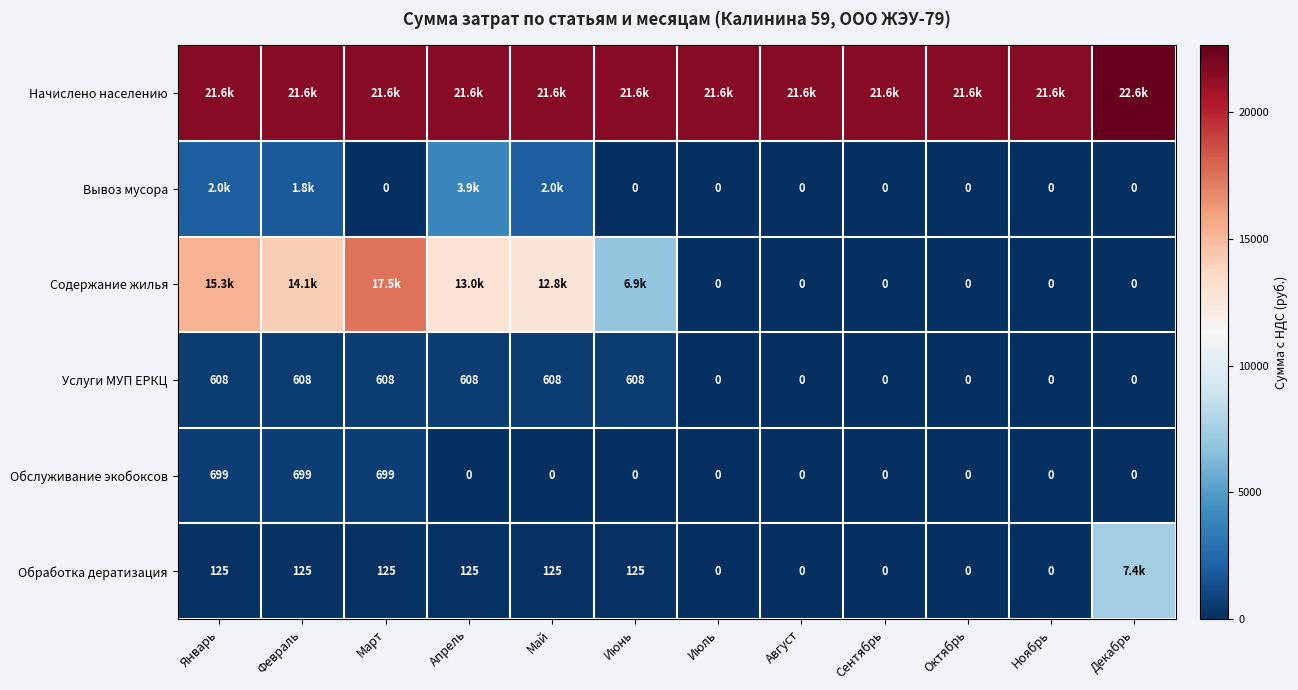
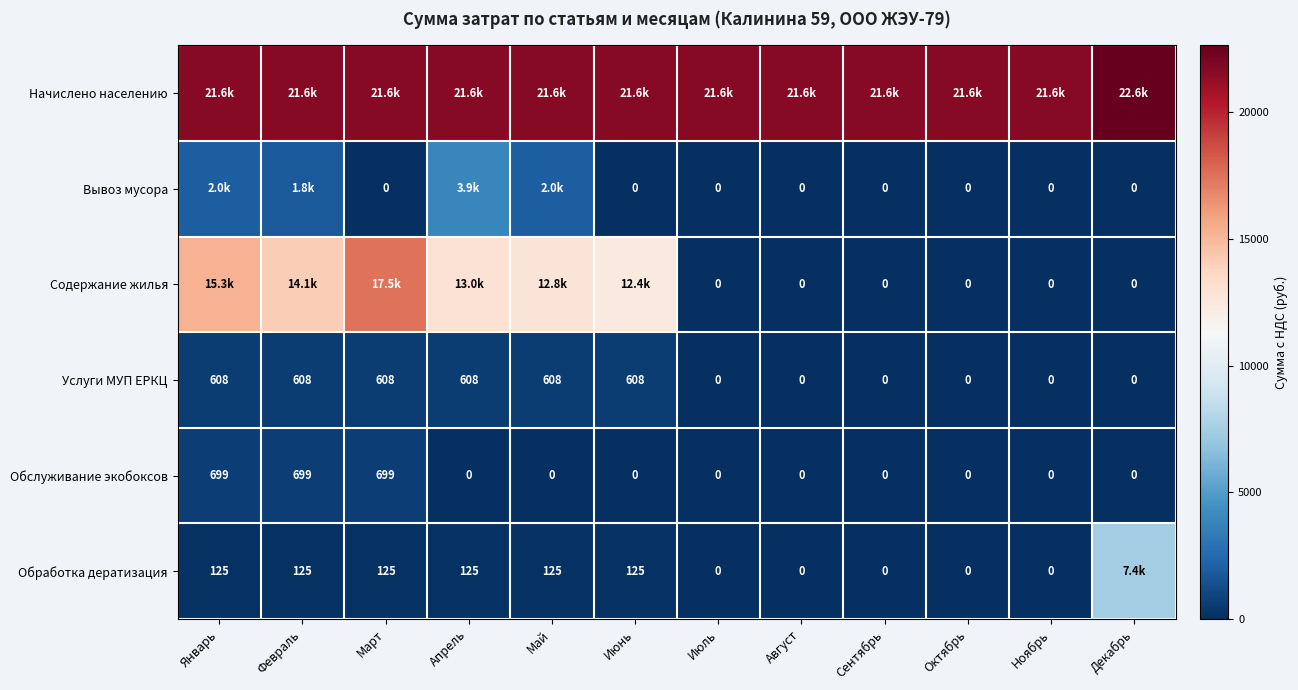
  {
    "Начислено населению": {
      "Январь": "21.6k",
      "Февраль": "21.6k",
      "Март": "21.6k",
      "Апрель": "21.6k",
      "Май": "21.6k",
      "Июнь": "21.6k",
      "Июль": "21.6k",
      "Август": "21.6k",
      "Сентябрь": "21.6k",
      "Октябрь": "21.6k",
      "Ноябрь": "21.6k",
      "Декабрь": "22.6k"
    },
    "Вывоз мусора": {
      "Январь": "2.0k",
      "Февраль": "1.8k",
      "Март": "0",
      "Апрель": "3.9k",
      "Май": "2.0k",
      "Июнь": "0",
      "Июль": "0",
      "Август": "0",
      "Сентябрь": "0",
      "Октябрь": "0",
      "Ноябрь": "0",
      "Декабрь": "0"
    },
    "Содержание жилья": {
      "Январь": "15.3k",
      "Февраль": "14.1k",
      "Март": "17.5k",
      "Апрель": "13.0k",
      "Май": "12.8k",
-     "Июнь": "6.9k",
+     "Июнь": "12.4k",
      "Июль": "0",
      "Август": "0",
      "Сентябрь": "0",
      "Октябрь": "0",
      "Ноябрь": "0",
      "Декабрь": "0"
    },
    "Услуги МУП ЕРКЦ": {
      "Январь": "608",
      "Февраль": "608",
      "Март": "608",
      "Апрель": "608",
      "Май": "608",
      "Июнь": "608",
      "Июль": "0",
      "Август": "0",
      "Сентябрь": "0",
      "Октябрь": "0",
      "Ноябрь": "0",
      "Декабрь": "0"
    },
    "Обслуживание экобоксов": {
      "Январь": "699",
      "Февраль": "699",
      "Март": "699",
      "Апрель": "0",
      "Май": "0",
      "Июнь": "0",
      "Июль": "0",
      "Август": "0",
      "Сентябрь": "0",
      "Октябрь": "0",
      "Ноябрь": "0",
      "Декабрь": "0"
    },
    "Обработка дератизация": {
      "Январь": "125",
      "Февраль": "125",
      "Март": "125",
      "Апрель": "125",
      "Май": "125",
      "Июнь": "125",
      "Июль": "0",
      "Август": "0",
      "Сентябрь": "0",
      "Октябрь": "0",
      "Ноябрь": "0",
      "Декабрь": "7.4k"
    }
  }
